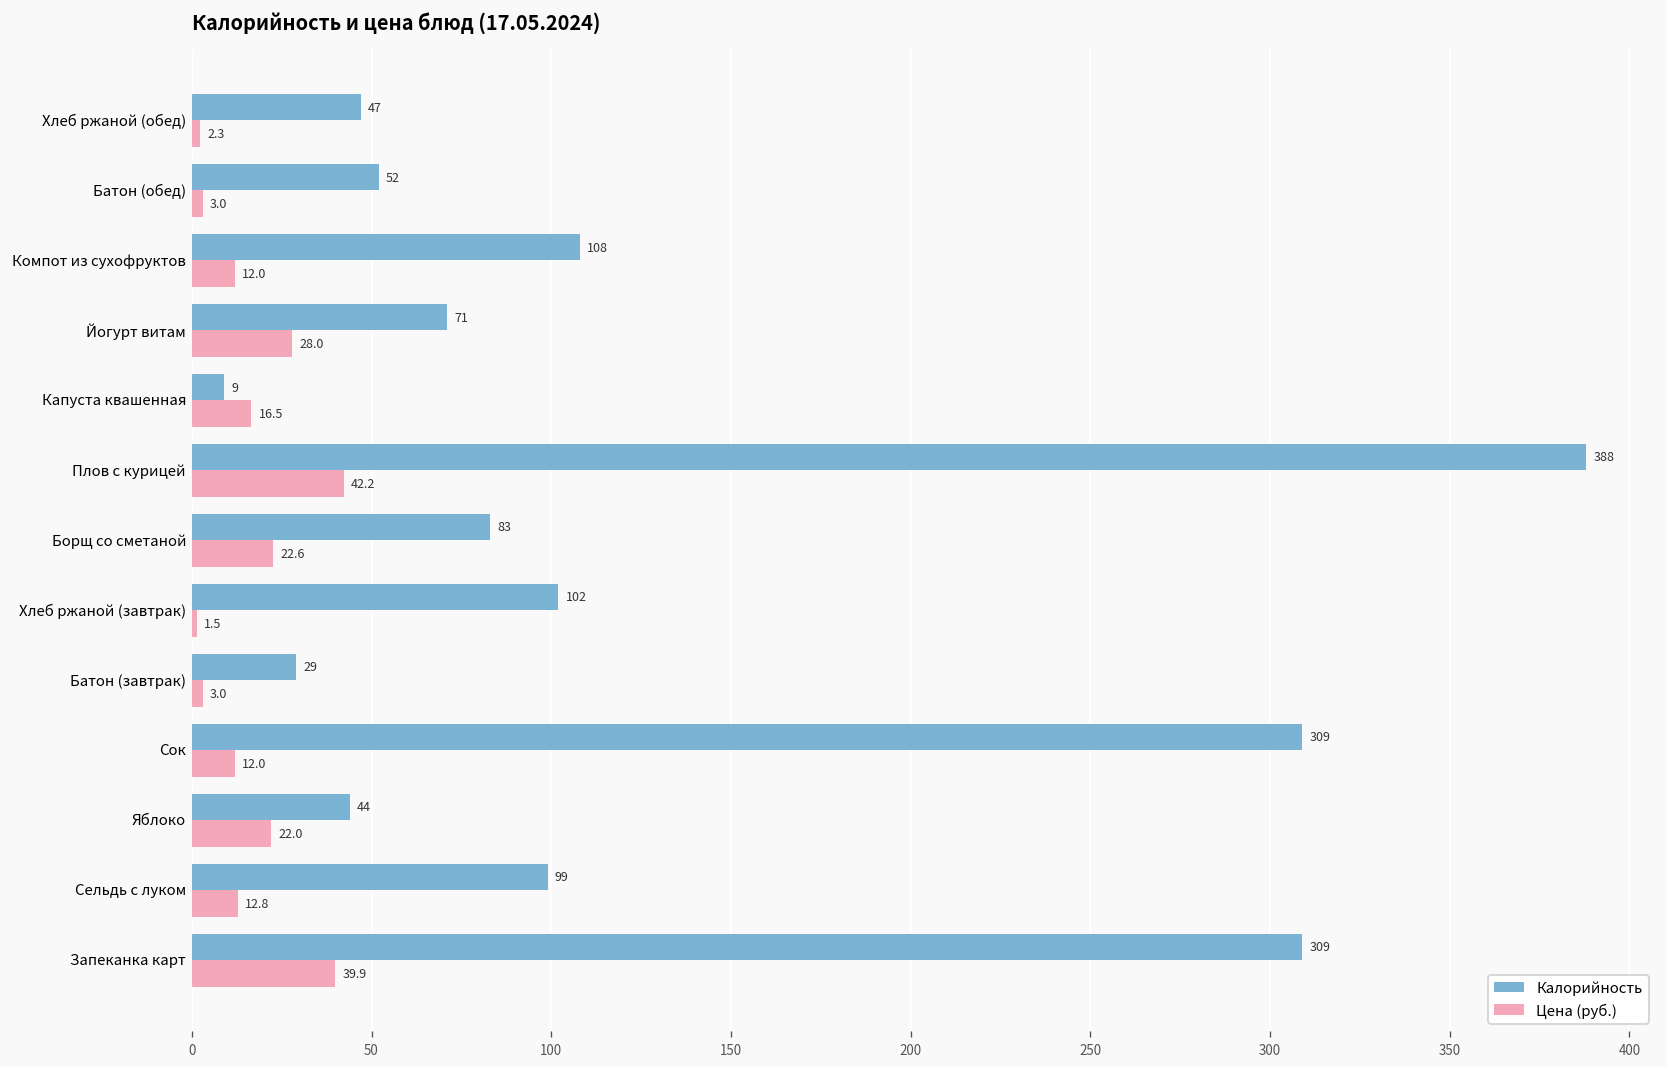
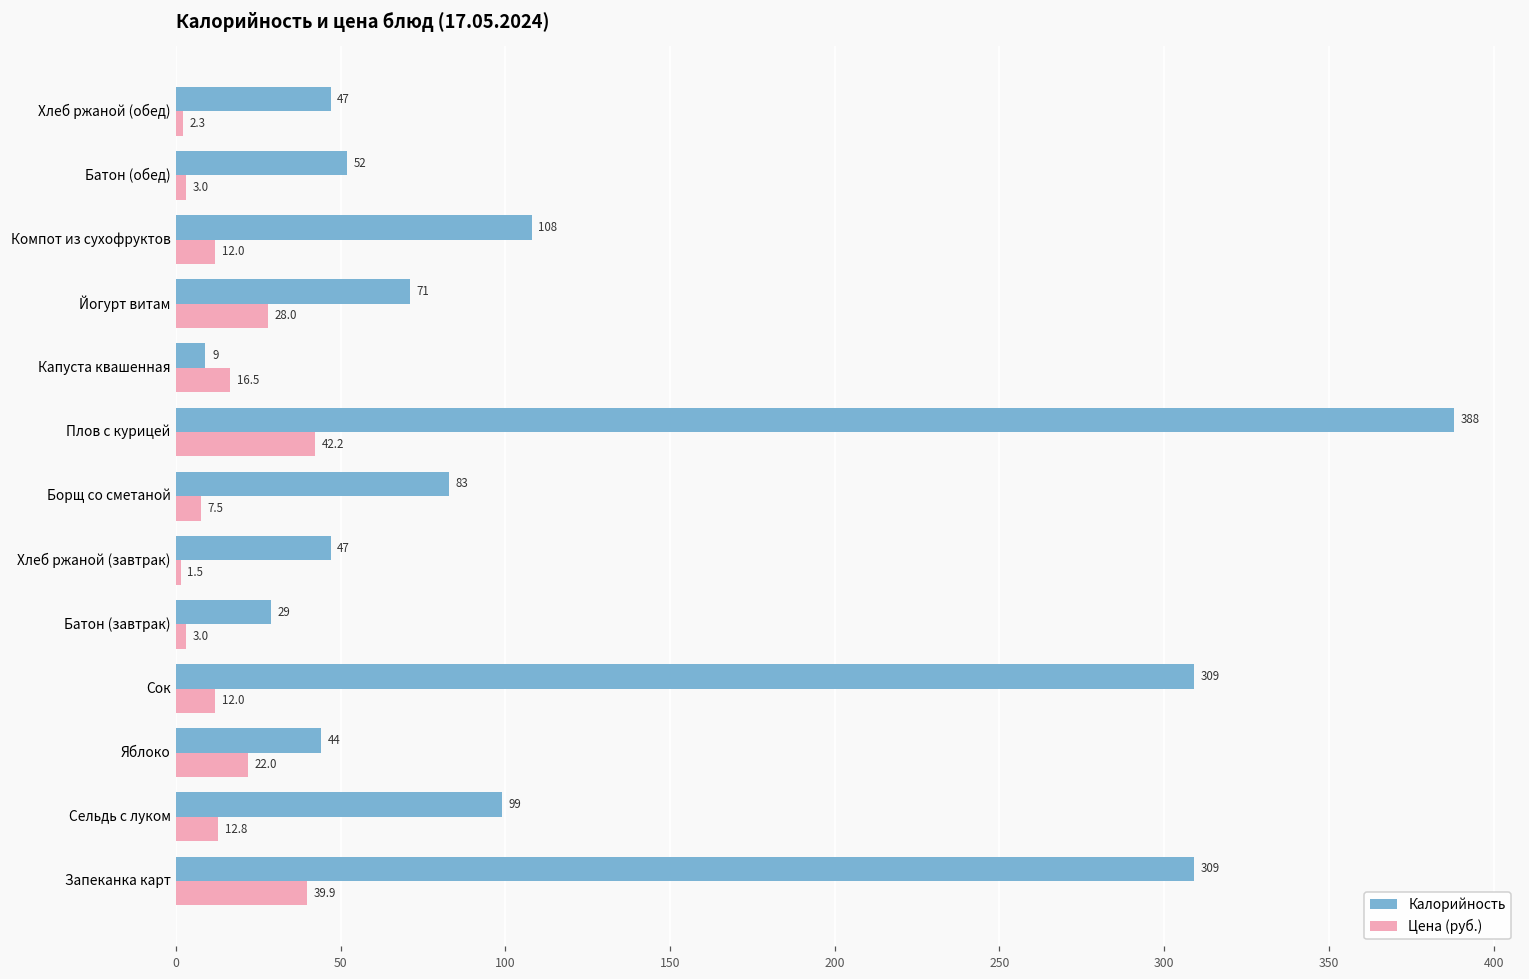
  {
    "Калорийность": {
      "Хлеб ржаной (обед)": 47,
      "Батон (обед)": 52,
      "Компот из сухофруктов": 108,
      "Йогурт витам": 71,
      "Капуста квашенная": 9,
      "Плов с курицей": 388,
      "Борщ со сметаной": 83,
-     "Хлеб ржаной (завтрак)": 102,
+     "Хлеб ржаной (завтрак)": 47,
      "Батон (завтрак)": 29,
      "Сок": 309,
      "Яблоко": 44,
      "Сельдь с луком": 99,
      "Запеканка карт": 309
    },
    "Цена (руб.)": {
      "Хлеб ржаной (обед)": 2.3,
      "Батон (обед)": 3.0,
      "Компот из сухофруктов": 12.0,
      "Йогурт витам": 28.0,
      "Капуста квашенная": 16.5,
      "Плов с курицей": 42.2,
-     "Борщ со сметаной": 22.6,
+     "Борщ со сметаной": 7.5,
      "Хлеб ржаной (завтрак)": 1.5,
      "Батон (завтрак)": 3.0,
      "Сок": 12.0,
      "Яблоко": 22.0,
      "Сельдь с луком": 12.8,
      "Запеканка карт": 39.9
    }
  }
